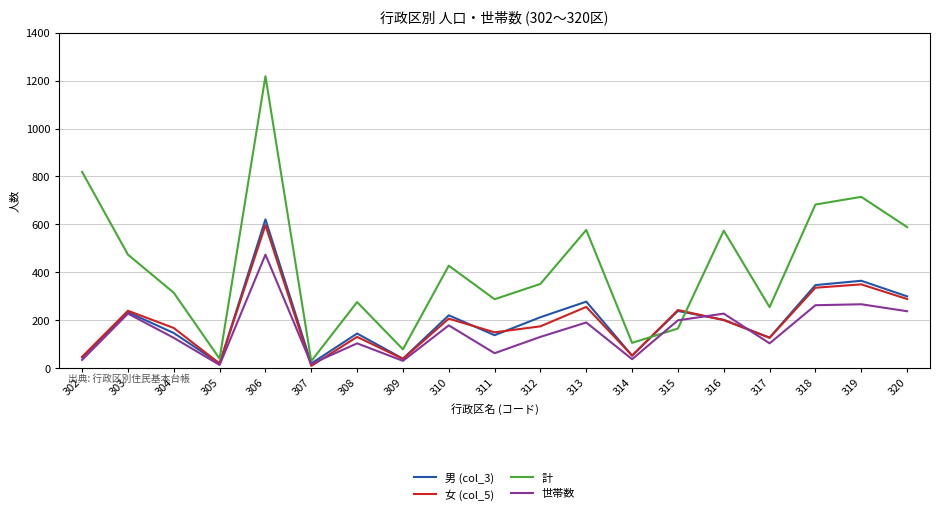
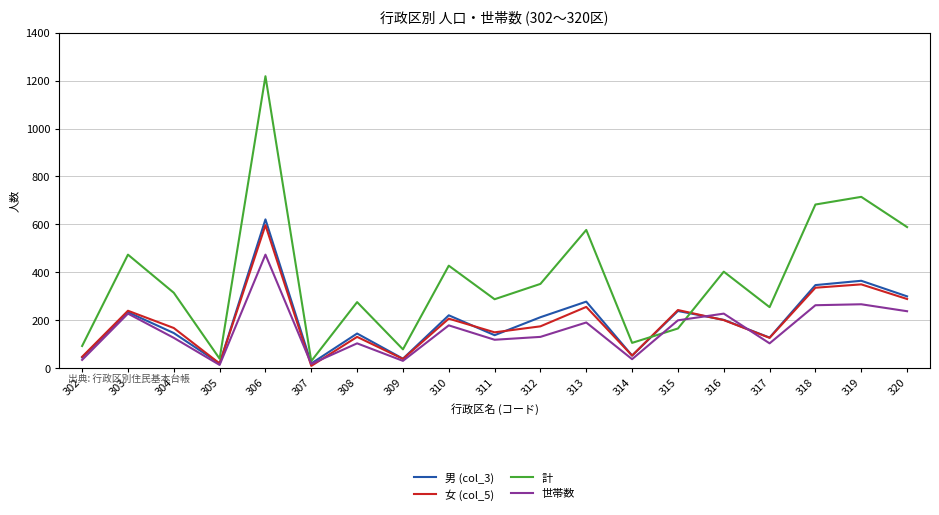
  {
    "男 (col_3)": {
      "304": 150,
      "306": 620,
      "308": 150,
      "310": 220,
      "311": 140,
      "312": 210,
      "313": 280,
      "318": 350,
      "319": 370,
      "320": 300
    },
    "女 (col_5)": {
      "304": 170,
      "306": 600,
      "308": 130,
      "310": 210,
      "311": 150,
      "312": 180,
      "313": 260,
      "318": 340,
      "319": 350,
      "320": 290
    },
    "計": {
-     "302": 820,
+     "302": 90,
      "303": 470,
      "304": 320,
      "305": 40,
      "306": 1220,
      "308": 280,
      "309": 80,
      "310": 430,
      "311": 290,
      "312": 350,
      "313": 580,
      "314": 110,
      "315": 170,
-     "316": 570,
+     "316": 400,
      "317": 260,
      "318": 680,
      "319": 720,
      "320": 590
    },
    "世帯数": {
      "304": 130,
      "306": 470,
      "308": 100,
      "310": 180,
-     "311": 60,
+     "311": 120,
      "312": 130,
      "313": 190,
      "314": 40,
      "315": 200,
      "316": 230,
      "317": 100,
      "318": 260,
      "319": 270,
      "320": 240
    }
  }
